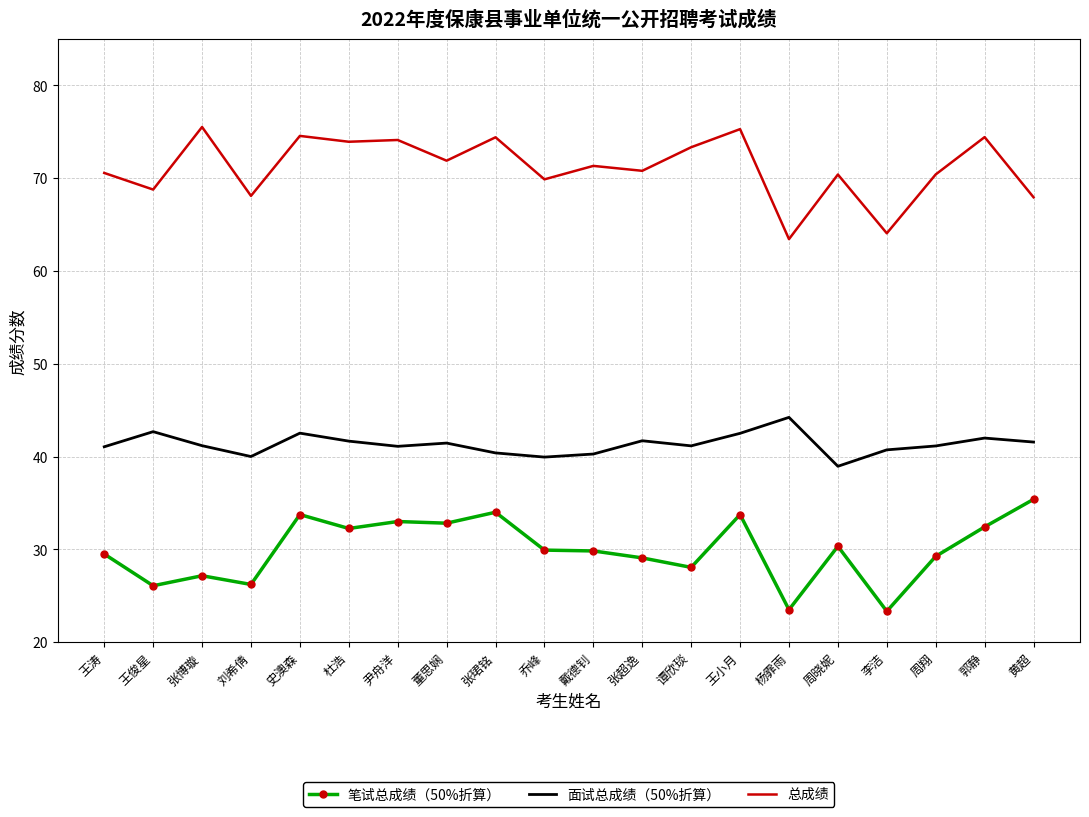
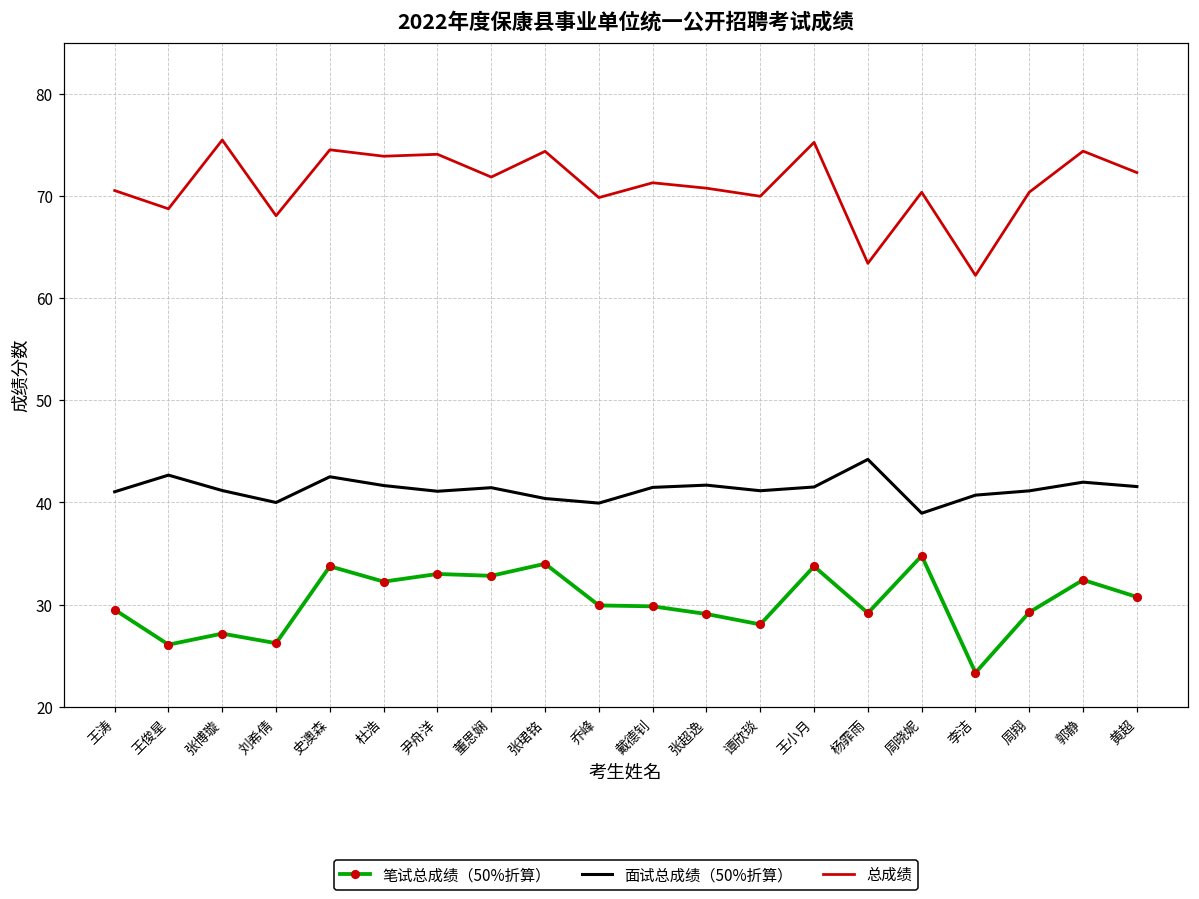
  {
    "笔试总成绩（50%折算）": {
      "王涛": 30,
      "王俊星": 26,
      "张博璇": 27,
      "刘希倩": 26,
      "史澳森": 34,
      "杜浩": 32,
      "尹舟洋": 33,
      "董思娴": 33,
      "张珺铭": 34,
      "乔峰": 30,
      "戴德钊": 30,
      "张超逸": 29,
      "谭欣琰": 28,
      "王小月": 34,
-     "杨霏雨": 24,
-     "周晓妮": 30,
+     "杨霏雨": 29,
+     "周晓妮": 35,
      "李洁": 23,
      "周翔": 29,
      "郭静": 32,
-     "黄超": 35
+     "黄超": 31
    },
    "面试总成绩（50%折算）": {
      "王涛": 41,
      "王俊星": 43,
      "张博璇": 41,
      "刘希倩": 40,
      "史澳森": 43,
      "杜浩": 42,
      "尹舟洋": 41,
      "董思娴": 41,
      "张珺铭": 40,
      "乔峰": 40,
-     "戴德钊": 40,
+     "戴德钊": 41,
      "张超逸": 42,
      "谭欣琰": 41,
-     "王小月": 43,
+     "王小月": 42,
      "杨霏雨": 44,
      "周晓妮": 39,
      "李洁": 41,
      "周翔": 41,
      "郭静": 42,
      "黄超": 42
    },
    "总成绩": {
      "王涛": 71,
      "王俊星": 69,
      "张博璇": 76,
      "刘希倩": 68,
      "史澳森": 75,
      "杜浩": 74,
      "尹舟洋": 74,
      "董思娴": 72,
      "张珺铭": 74,
      "乔峰": 70,
      "戴德钊": 71,
      "张超逸": 71,
-     "谭欣琰": 73,
+     "谭欣琰": 70,
      "王小月": 75,
      "杨霏雨": 63,
      "周晓妮": 70,
-     "李洁": 64,
+     "李洁": 62,
      "周翔": 70,
      "郭静": 74,
-     "黄超": 68
+     "黄超": 72
    }
  }
